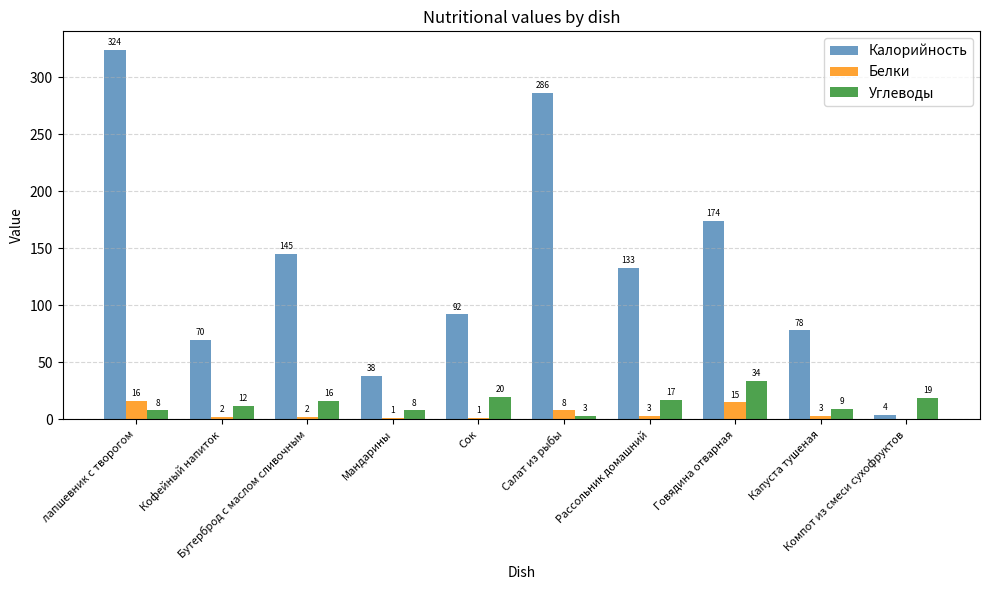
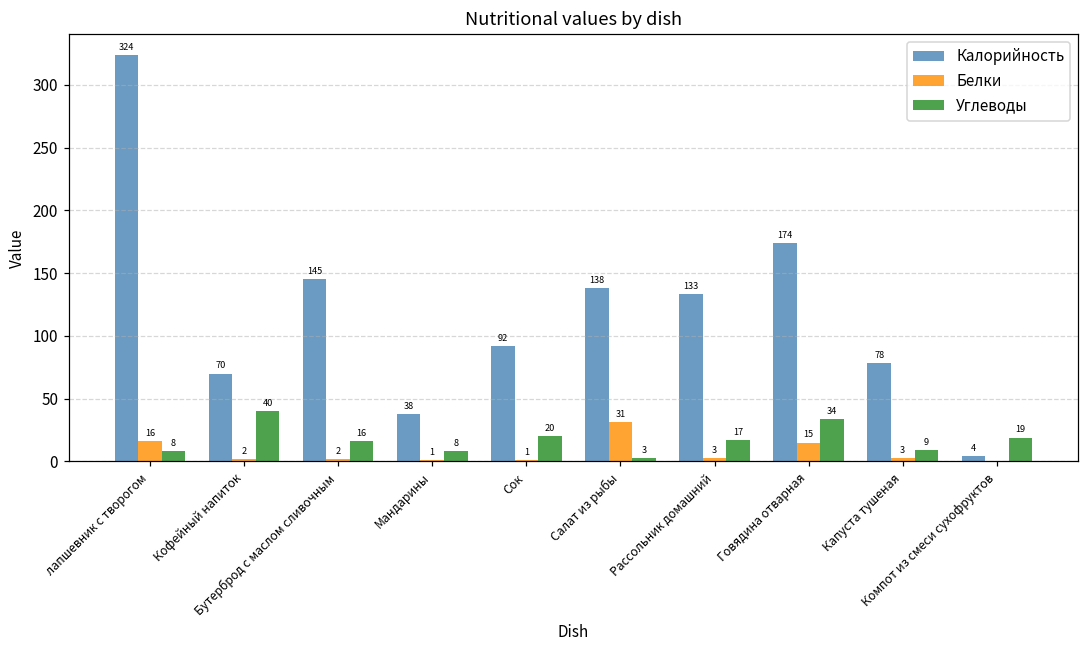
  {
    "Калорийность": {
      "лапшевник с творогом": 324,
      "Кофейный напиток": 70,
      "Бутерброд с маслом сливочным": 145,
      "Мандарины": 38,
      "Сок": 92,
-     "Салат из рыбы": 286,
+     "Салат из рыбы": 138,
      "Рассольник домашний": 133,
      "Говядина отварная": 174,
      "Капуста тушеная": 78,
      "Компот из смеси сухофруктов": 4
    },
    "Белки": {
      "лапшевник с творогом": 16,
      "Кофейный напиток": 2,
      "Бутерброд с маслом сливочным": 2,
      "Мандарины": 1,
      "Сок": 1,
-     "Салат из рыбы": 8,
+     "Салат из рыбы": 31,
      "Рассольник домашний": 3,
      "Говядина отварная": 15,
      "Капуста тушеная": 3
    },
    "Углеводы": {
      "лапшевник с творогом": 8,
-     "Кофейный напиток": 12,
+     "Кофейный напиток": 40,
      "Бутерброд с маслом сливочным": 16,
      "Мандарины": 8,
      "Сок": 20,
      "Салат из рыбы": 3,
      "Рассольник домашний": 17,
      "Говядина отварная": 34,
      "Капуста тушеная": 9,
      "Компот из смеси сухофруктов": 19
    }
  }
